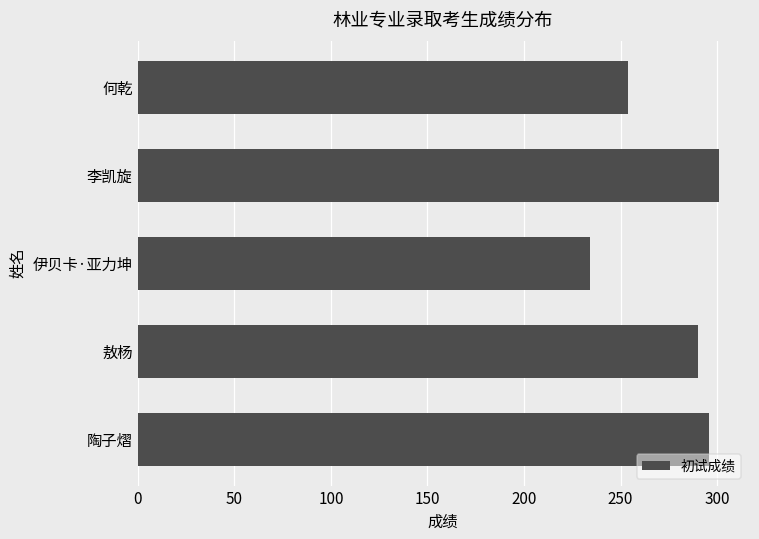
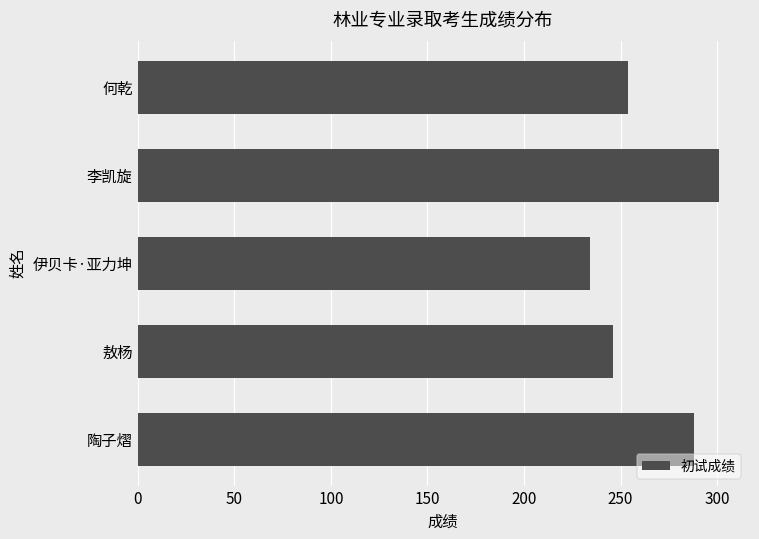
  {
    "何乾": 254,
    "李凯旋": 301,
    "伊贝卡·亚力坤": 234,
-   "敖杨": 290,
-   "陶子熠": 296
+   "敖杨": 246,
+   "陶子熠": 288
  }
